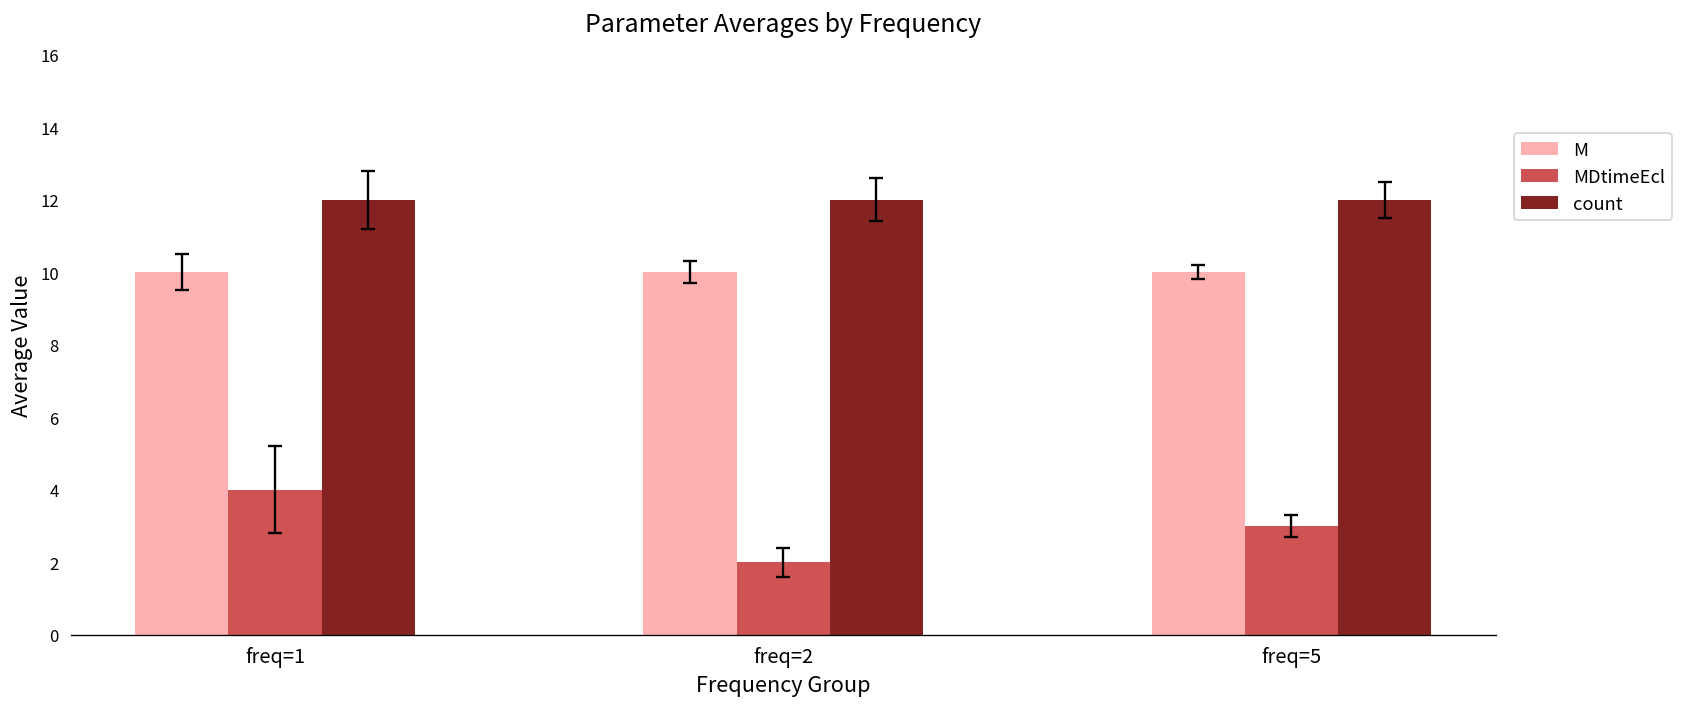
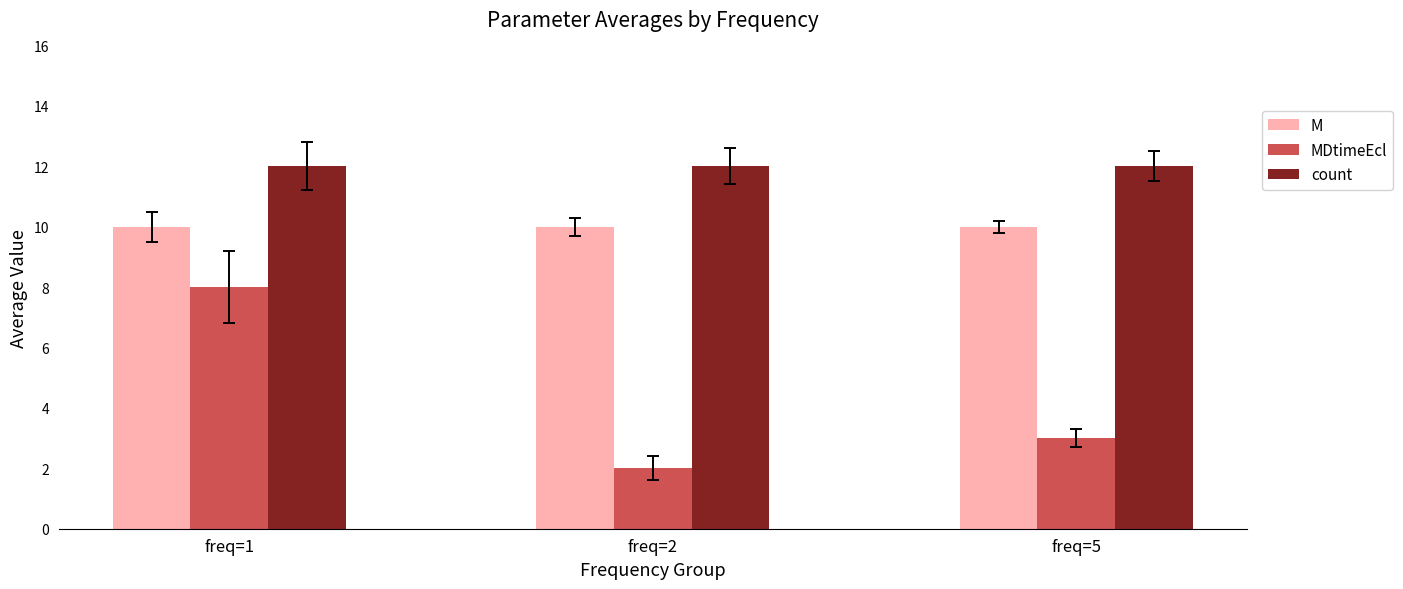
  {
    "M": {
      "freq=1": 10,
      "freq=2": 10,
      "freq=5": 10
    },
    "MDtimeEcl": {
-     "freq=1": 4,
+     "freq=1": 8,
      "freq=2": 2,
      "freq=5": 3
    },
    "count": {
      "freq=1": 12,
      "freq=2": 12,
      "freq=5": 12
    }
  }
